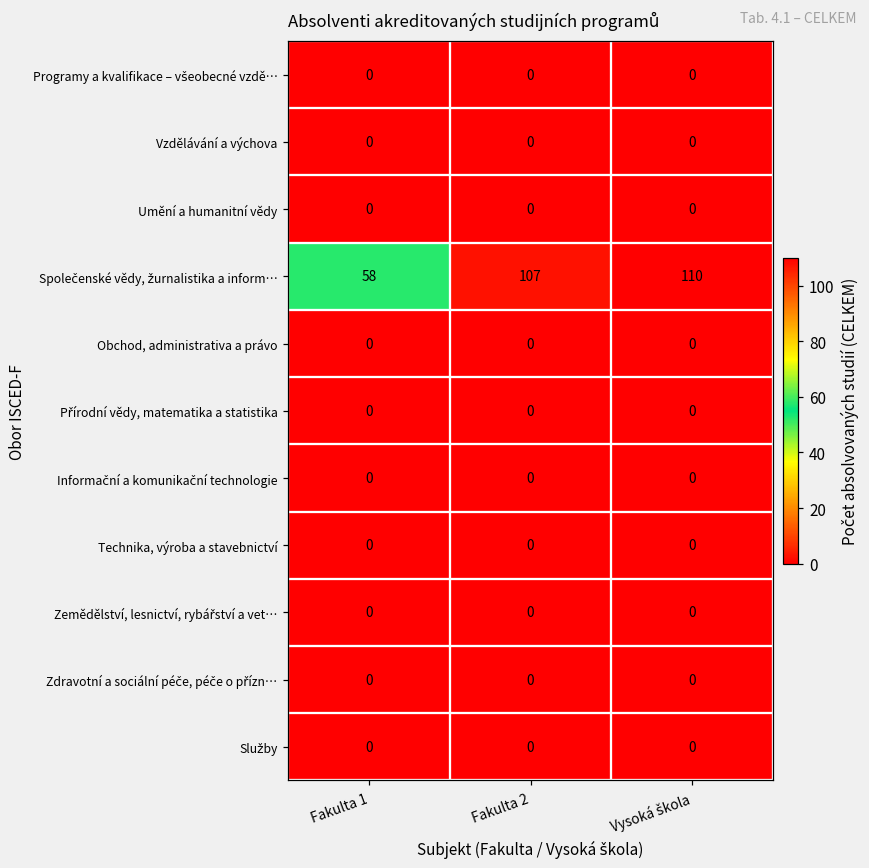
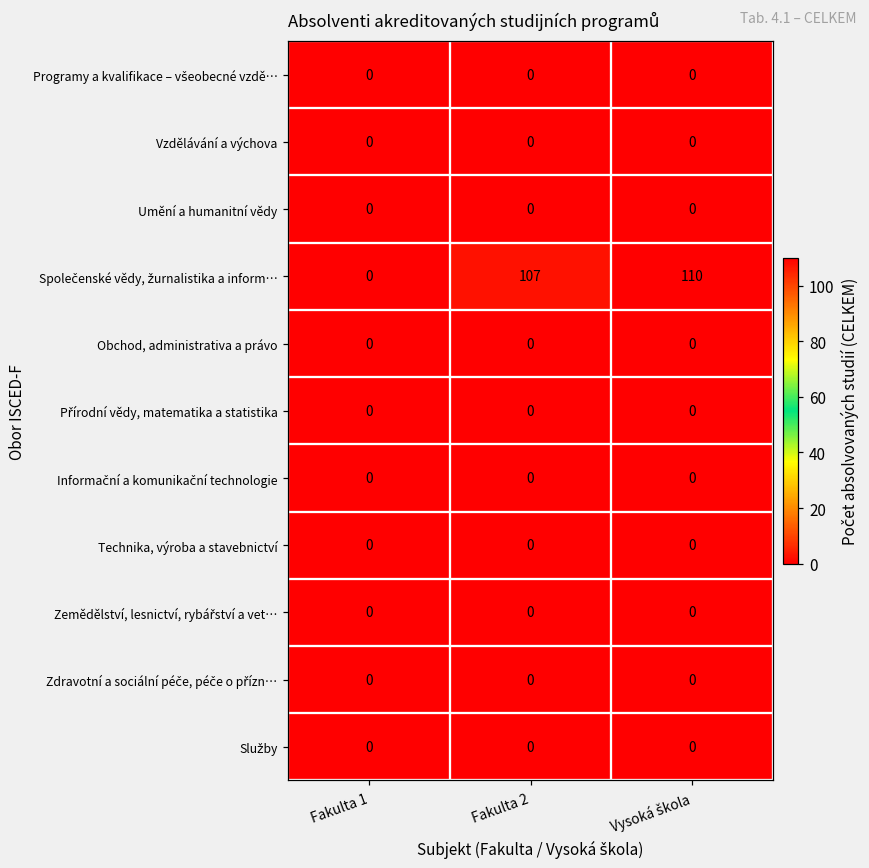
  {
    "Programy a kvalifikace – všeobecné vzdě…": {
      "Fakulta 1": 0,
      "Fakulta 2": 0,
      "Vysoká škola": 0
    },
    "Vzdělávání a výchova": {
      "Fakulta 1": 0,
      "Fakulta 2": 0,
      "Vysoká škola": 0
    },
    "Umění a humanitní vědy": {
      "Fakulta 1": 0,
      "Fakulta 2": 0,
      "Vysoká škola": 0
    },
    "Společenské vědy, žurnalistika a inform…": {
-     "Fakulta 1": 58,
+     "Fakulta 1": 0,
      "Fakulta 2": 107,
      "Vysoká škola": 110
    },
    "Obchod, administrativa a právo": {
      "Fakulta 1": 0,
      "Fakulta 2": 0,
      "Vysoká škola": 0
    },
    "Přírodní vědy, matematika a statistika": {
      "Fakulta 1": 0,
      "Fakulta 2": 0,
      "Vysoká škola": 0
    },
    "Informační a komunikační technologie": {
      "Fakulta 1": 0,
      "Fakulta 2": 0,
      "Vysoká škola": 0
    },
    "Technika, výroba a stavebnictví": {
      "Fakulta 1": 0,
      "Fakulta 2": 0,
      "Vysoká škola": 0
    },
    "Zemědělství, lesnictví, rybářství a vet…": {
      "Fakulta 1": 0,
      "Fakulta 2": 0,
      "Vysoká škola": 0
    },
    "Zdravotní a sociální péče, péče o přízn…": {
      "Fakulta 1": 0,
      "Fakulta 2": 0,
      "Vysoká škola": 0
    },
    "Služby": {
      "Fakulta 1": 0,
      "Fakulta 2": 0,
      "Vysoká škola": 0
    }
  }
